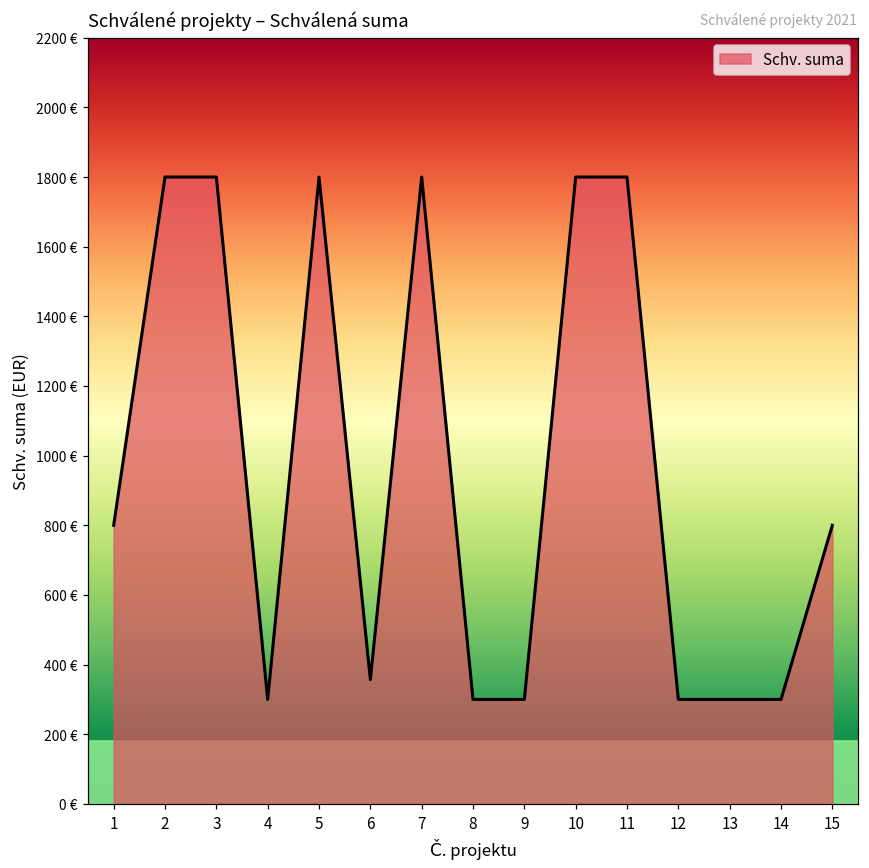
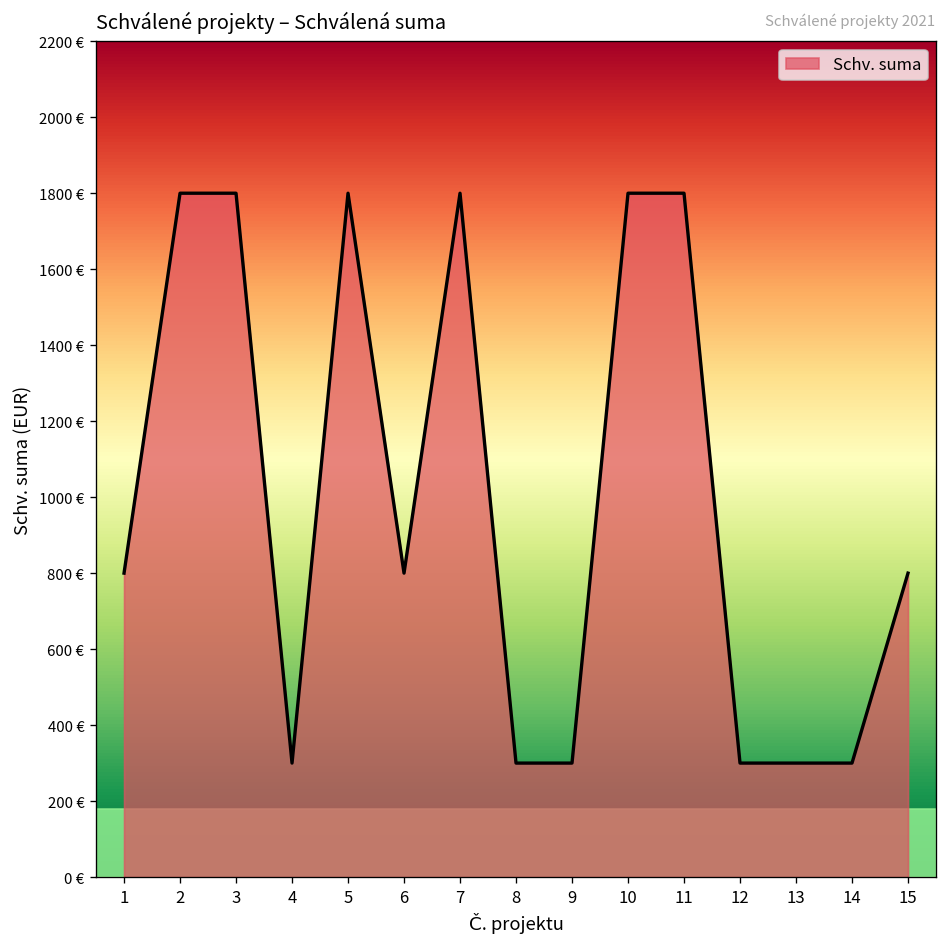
  {
    "1": "800 €",
    "2": "1800 €",
    "3": "1800 €",
    "4": "300 €",
    "5": "1800 €",
-   "6": "360 €",
+   "6": "800 €",
    "7": "1800 €",
    "8": "300 €",
    "9": "300 €",
    "10": "1800 €",
    "11": "1800 €",
    "12": "300 €",
    "13": "300 €",
    "14": "300 €",
    "15": "800 €"
  }
